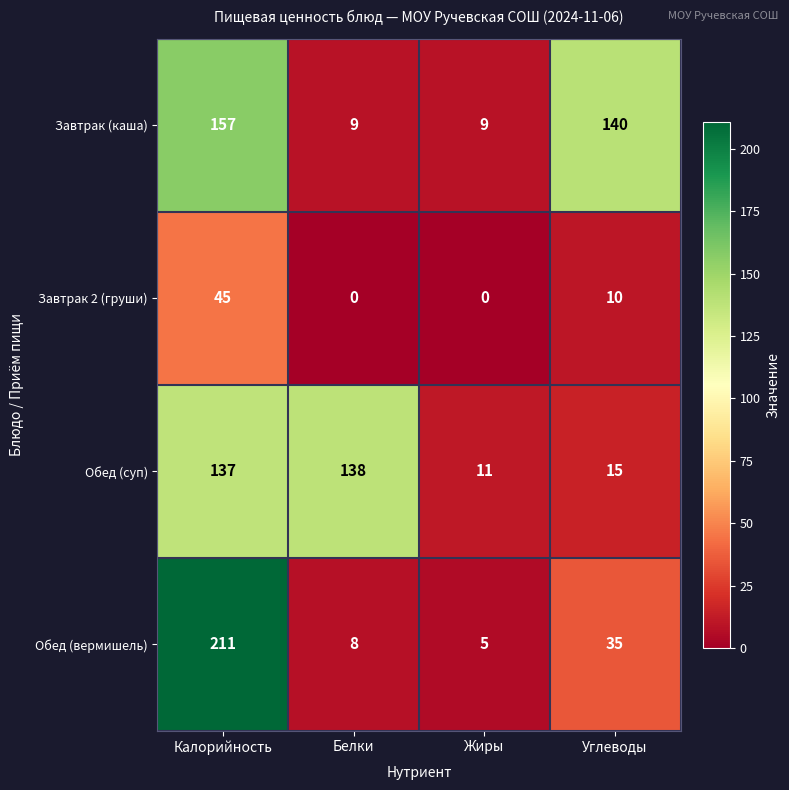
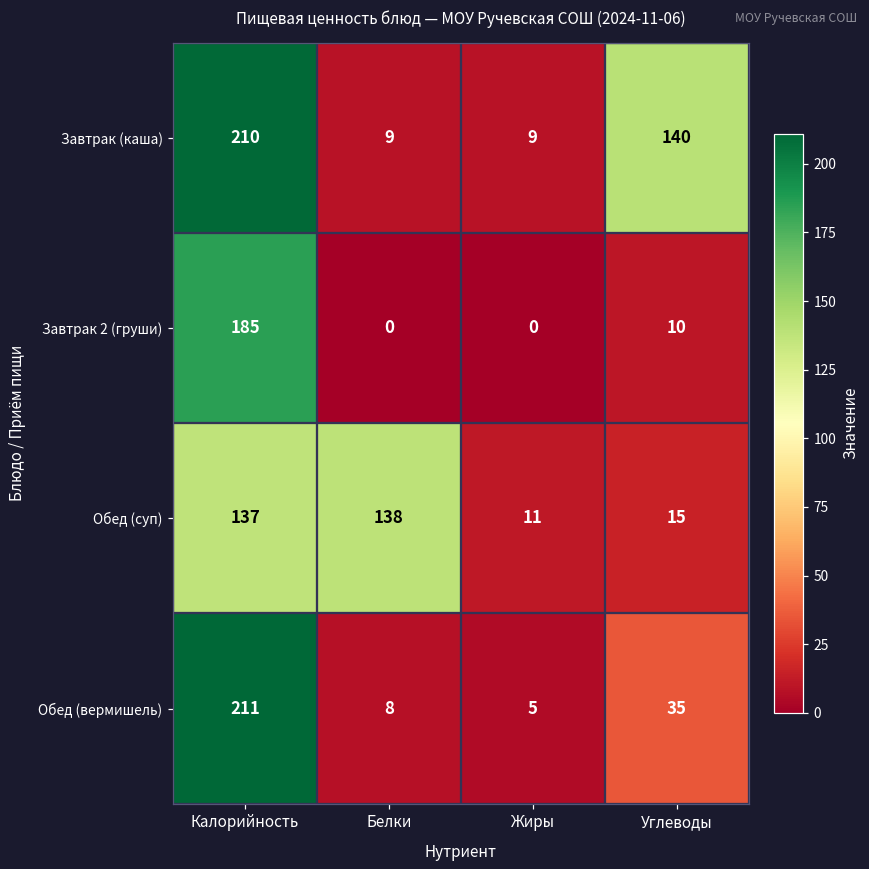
  {
    "Завтрак (каша)": {
-     "Калорийность": 157,
+     "Калорийность": 210,
      "Белки": 9,
      "Жиры": 9,
      "Углеводы": 140
    },
    "Завтрак 2 (груши)": {
-     "Калорийность": 45,
+     "Калорийность": 185,
      "Белки": 0,
      "Жиры": 0,
      "Углеводы": 10
    },
    "Обед (суп)": {
      "Калорийность": 137,
      "Белки": 138,
      "Жиры": 11,
      "Углеводы": 15
    },
    "Обед (вермишель)": {
      "Калорийность": 211,
      "Белки": 8,
      "Жиры": 5,
      "Углеводы": 35
    }
  }
